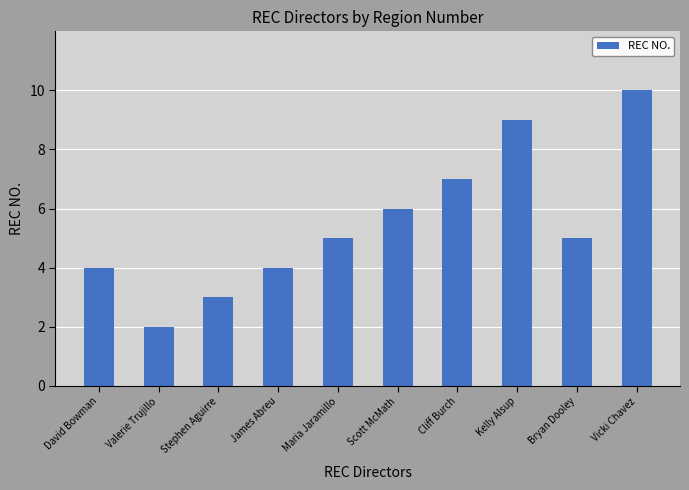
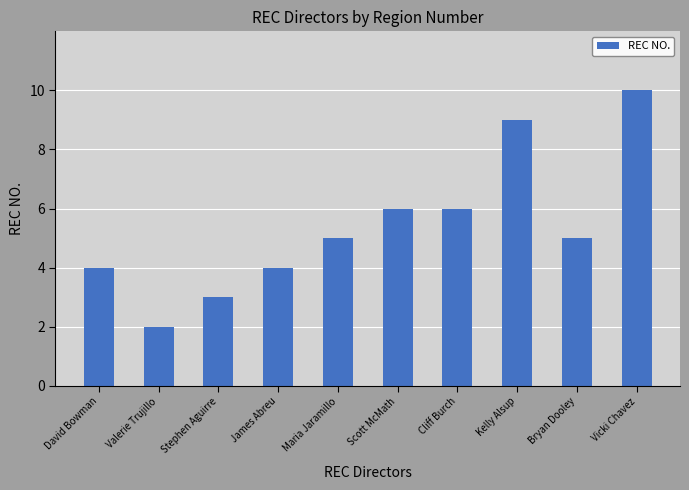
  {
    "David Bowman": 4,
    "Valerie Trujillo": 2,
    "Stephen Aguirre": 3,
    "James Abreu": 4,
    "Maria Jaramillo": 5,
    "Scott McMath": 6,
-   "Cliff Burch": 7,
+   "Cliff Burch": 6,
    "Kelly Alsup": 9,
    "Bryan Dooley": 5,
    "Vicki Chavez": 10
  }
